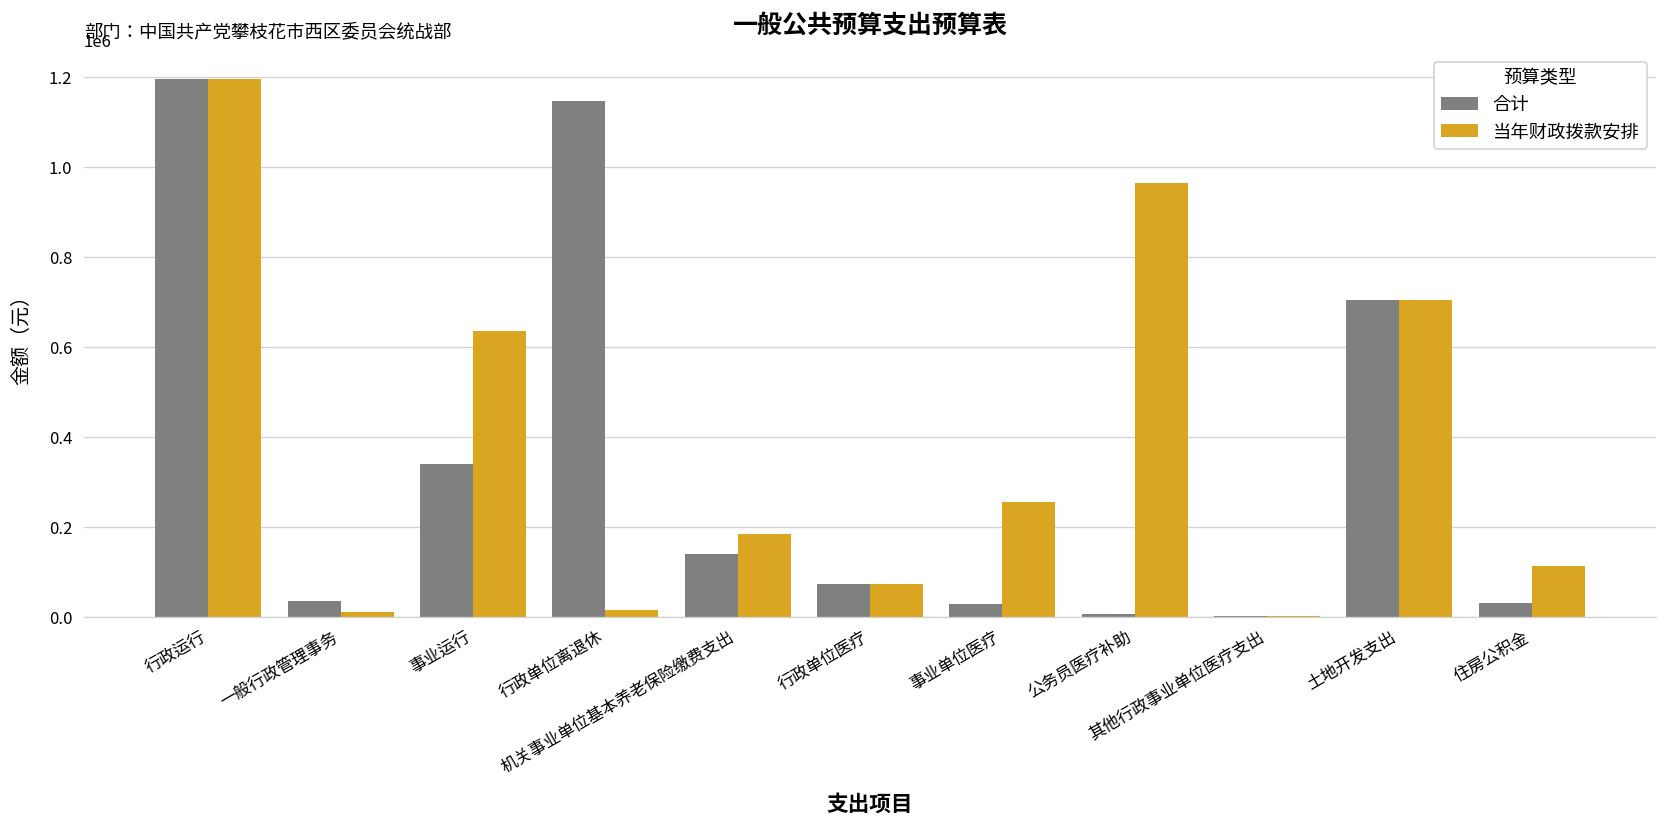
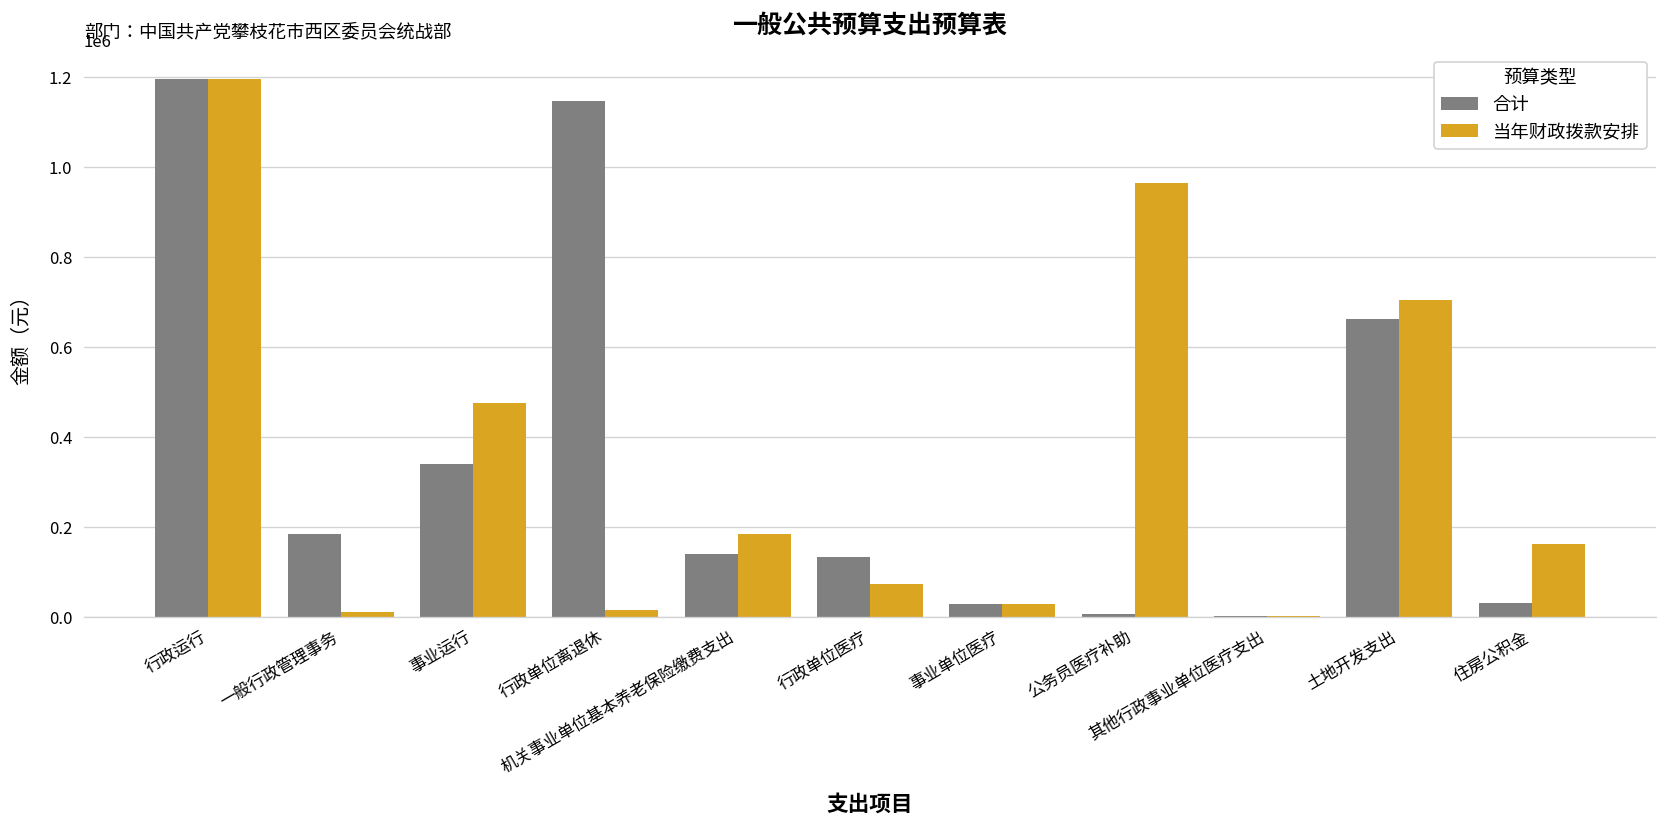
  {
    "合计": {
      "行政运行": 1200000,
-     "一般行政管理事务": 40000,
+     "一般行政管理事务": 180000,
      "事业运行": 340000,
      "行政单位离退休": 1150000,
      "机关事业单位基本养老保险缴费支出": 140000,
-     "行政单位医疗": 70000,
+     "行政单位医疗": 130000,
      "事业单位医疗": 30000,
-     "土地开发支出": 710000,
+     "土地开发支出": 660000,
      "住房公积金": 30000
    },
    "当年财政拨款安排": {
      "行政运行": 1200000,
      "一般行政管理事务": 10000,
-     "事业运行": 640000,
+     "事业运行": 480000,
      "行政单位离退休": 20000,
      "机关事业单位基本养老保险缴费支出": 190000,
      "行政单位医疗": 70000,
-     "事业单位医疗": 260000,
+     "事业单位医疗": 30000,
      "公务员医疗补助": 970000,
      "土地开发支出": 710000,
-     "住房公积金": 110000
+     "住房公积金": 160000
    }
  }
